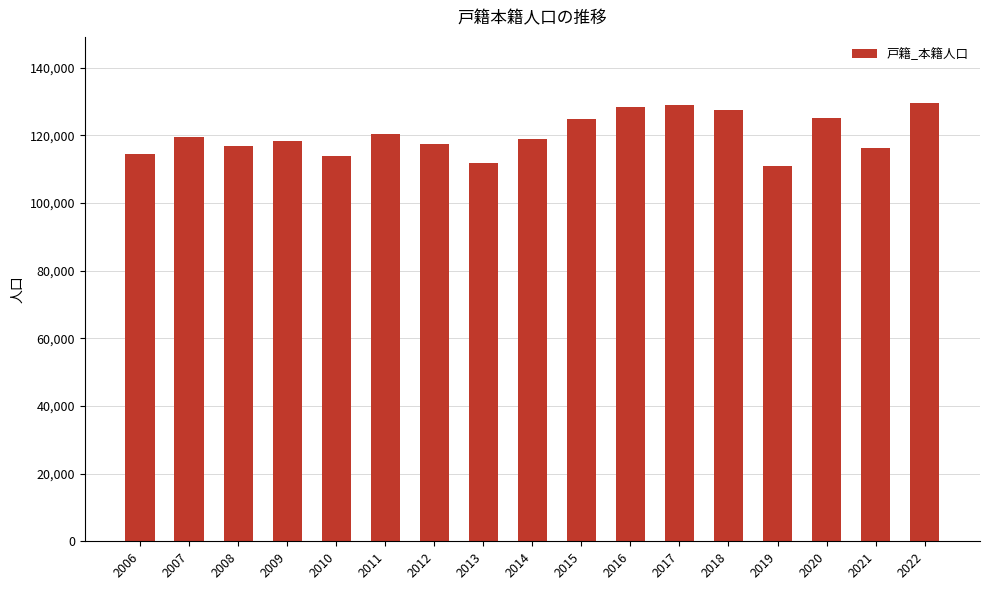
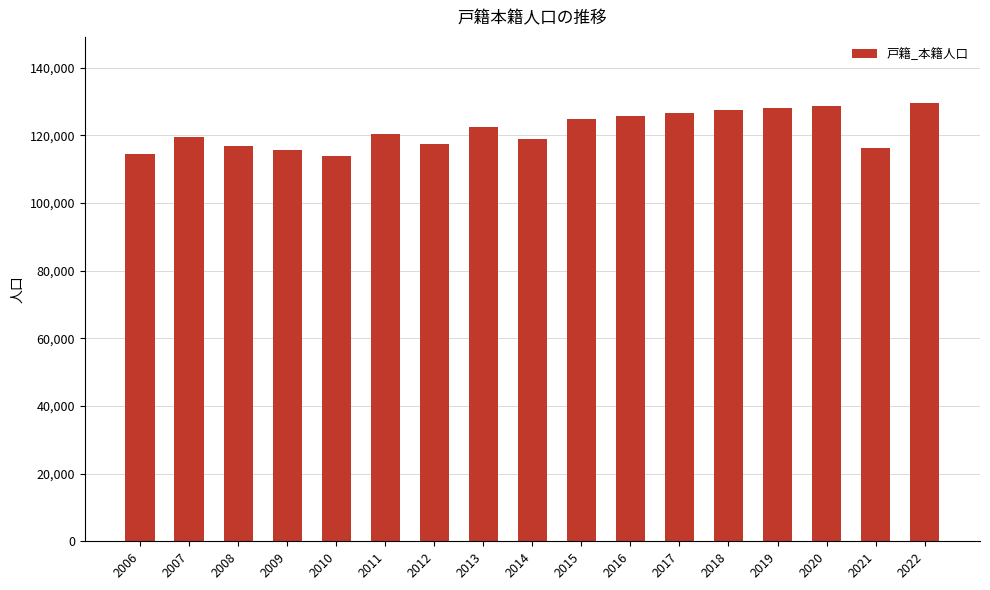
  {
    "2006": "115,000",
    "2007": "120,000",
    "2008": "117,000",
-   "2009": "118,000",
+   "2009": "116,000",
    "2010": "114,000",
    "2011": "120,000",
    "2012": "118,000",
-   "2013": "112,000",
+   "2013": "123,000",
    "2014": "119,000",
    "2015": "125,000",
-   "2016": "128,000",
-   "2017": "129,000",
+   "2016": "126,000",
+   "2017": "127,000",
    "2018": "127,000",
-   "2019": "111,000",
-   "2020": "125,000",
+   "2019": "128,000",
+   "2020": "129,000",
    "2021": "116,000",
    "2022": "130,000"
  }
